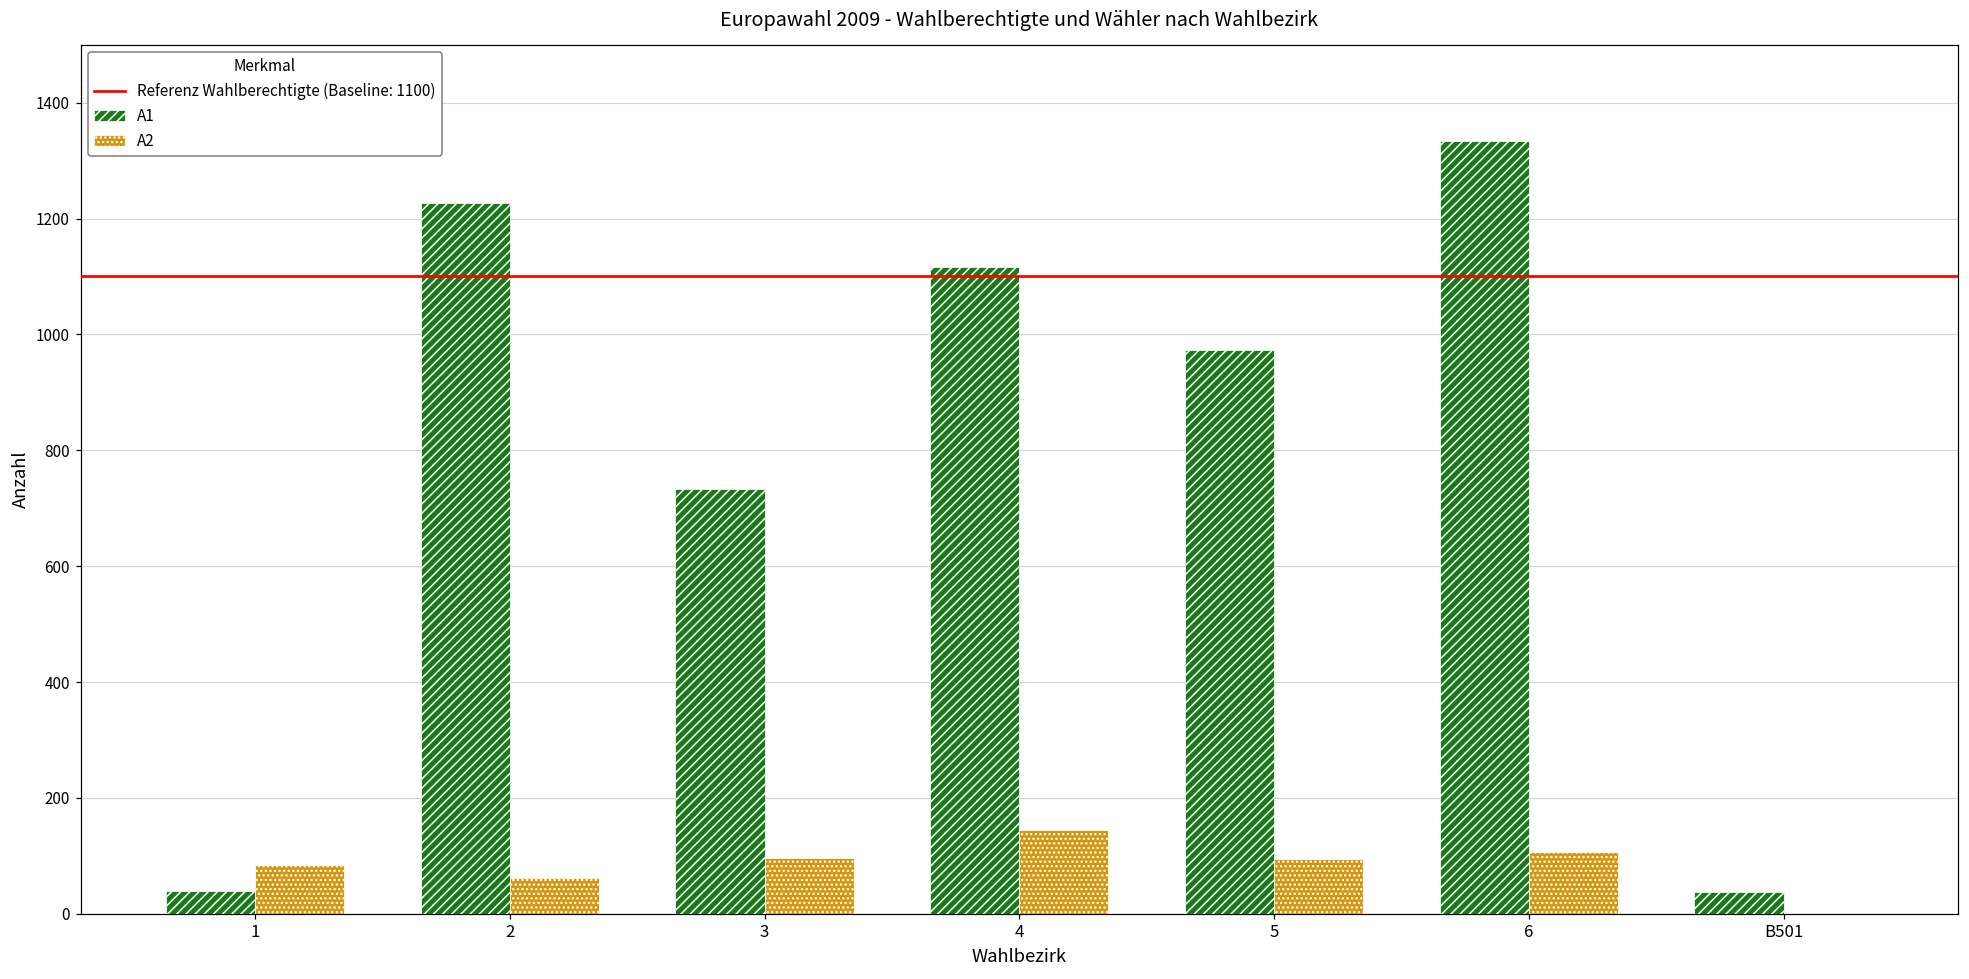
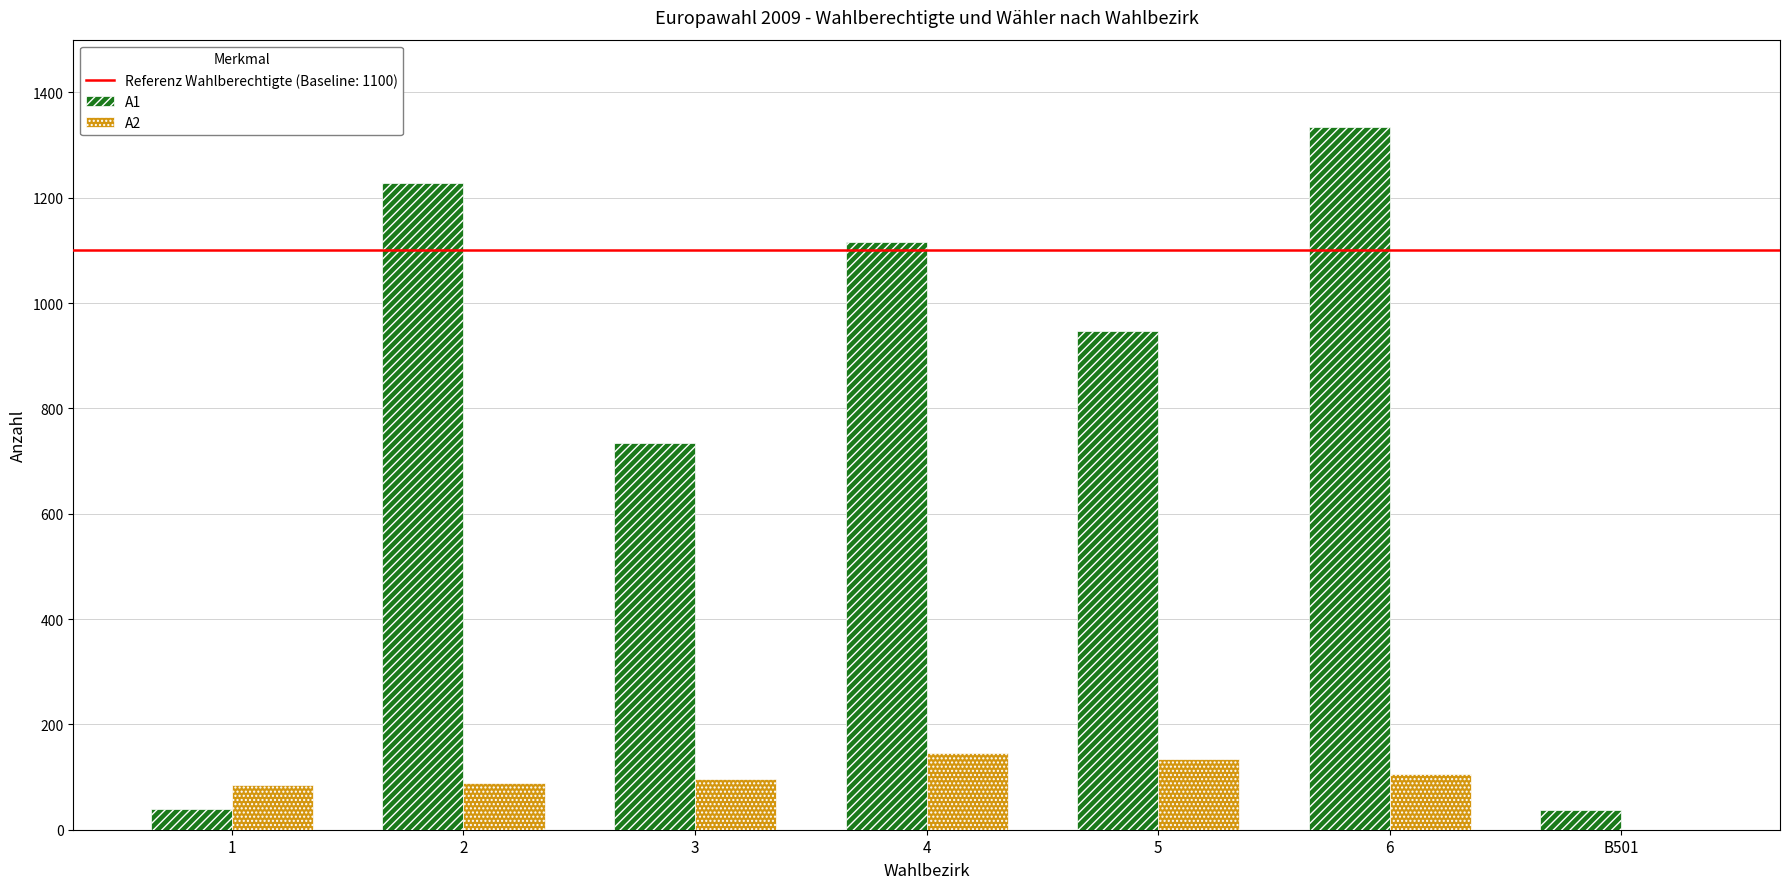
  {
    "A1": {
      "1": 40,
      "2": 1230,
      "3": 730,
      "4": 1120,
-     "5": 970,
+     "5": 950,
      "6": 1330,
      "B501": 40
    },
    "A2": {
      "1": 80,
-     "2": 60,
+     "2": 90,
      "3": 100,
      "4": 150,
-     "5": 90,
+     "5": 140,
      "6": 110,
      "B501": 0
    }
  }
